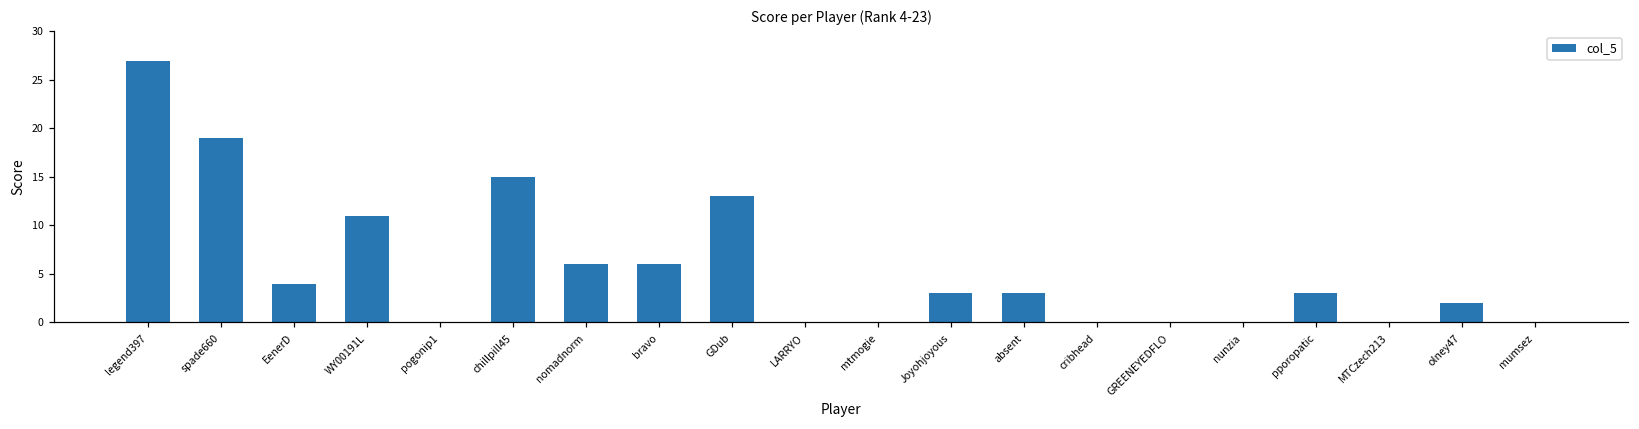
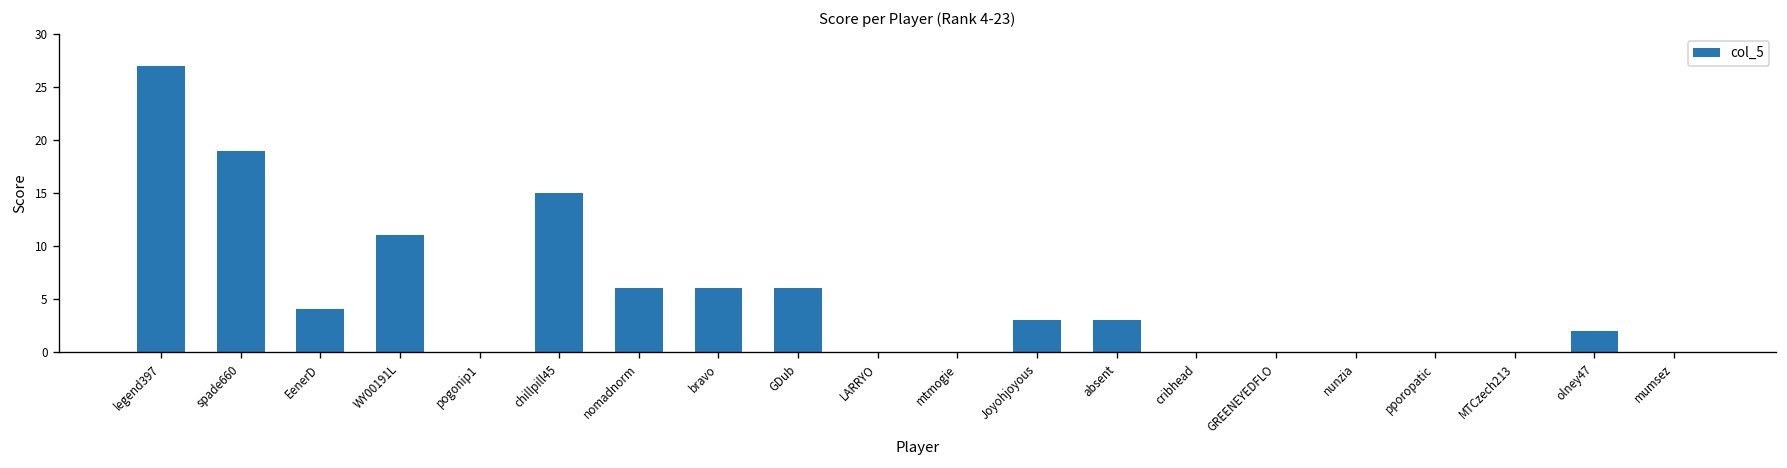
  {
    "legend397": 27,
    "spade660": 19,
    "EenerD": 4,
    "WY00191L": 11,
    "pogonip1": 0,
    "chillpill45": 15,
    "nomadnorm": 6,
    "bravo": 6,
-   "GDub": 13,
+   "GDub": 6,
    "LARRYO": 0,
    "mtmogie": 0,
    "Joyohjoyous": 3,
    "absent": 3,
    "cribhead": 0,
    "GREENEYEDFLO": 0,
    "nunzia": 0,
-   "pporopatic": 3,
+   "pporopatic": 0,
    "MTCzech213": 0,
    "olney47": 2,
    "mumsez": 0
  }
